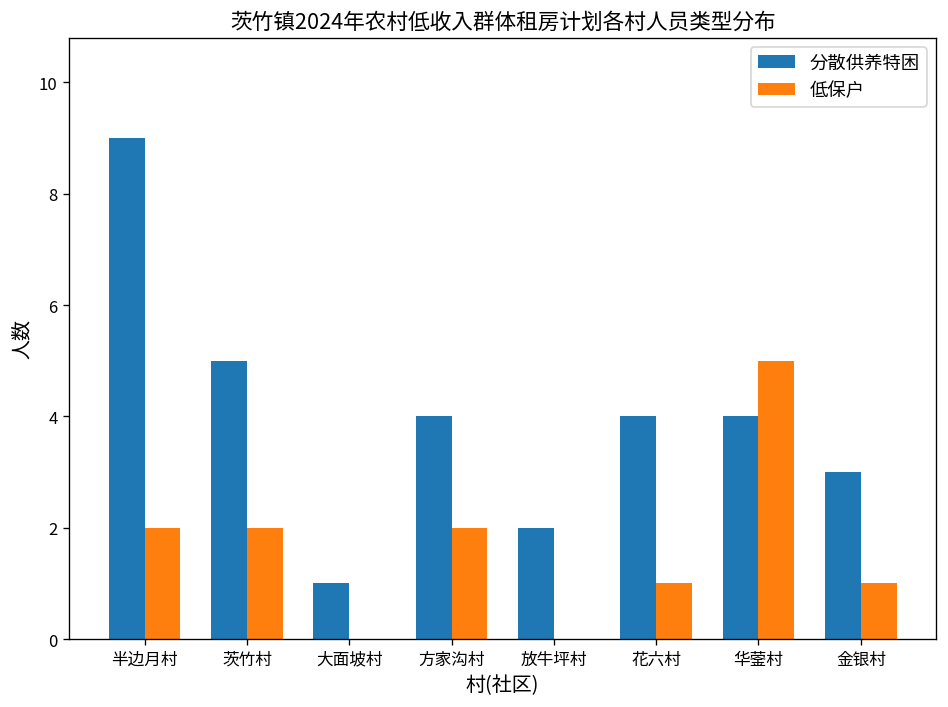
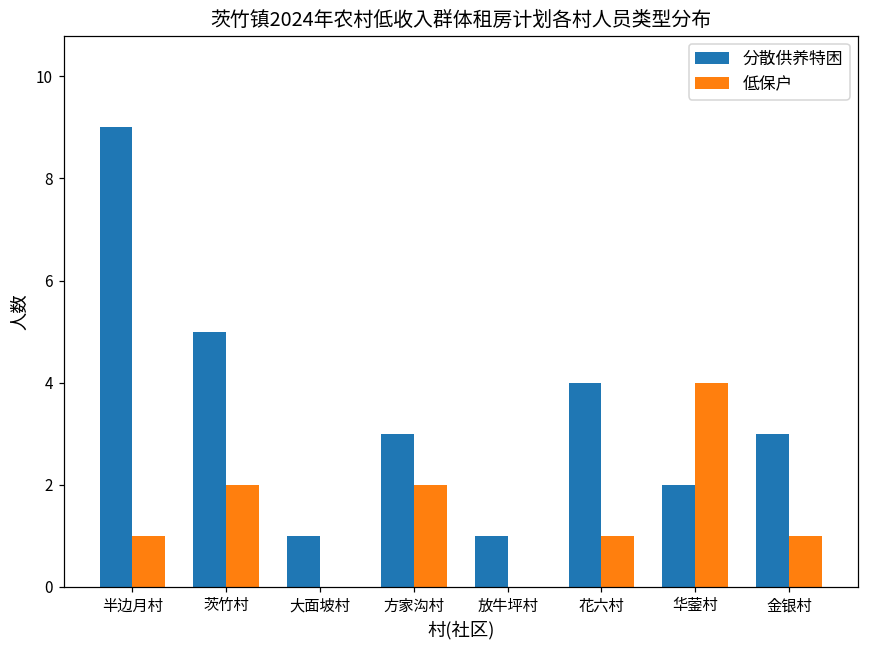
  {
    "分散供养特困": {
      "半边月村": 9,
      "茨竹村": 5,
      "大面坡村": 1,
-     "方家沟村": 4,
-     "放牛坪村": 2,
+     "方家沟村": 3,
+     "放牛坪村": 1,
      "花六村": 4,
-     "华蓥村": 4,
+     "华蓥村": 2,
      "金银村": 3
    },
    "低保户": {
-     "半边月村": 2,
+     "半边月村": 1,
      "茨竹村": 2,
      "大面坡村": 0,
      "方家沟村": 2,
      "放牛坪村": 0,
      "花六村": 1,
-     "华蓥村": 5,
+     "华蓥村": 4,
      "金银村": 1
    }
  }
